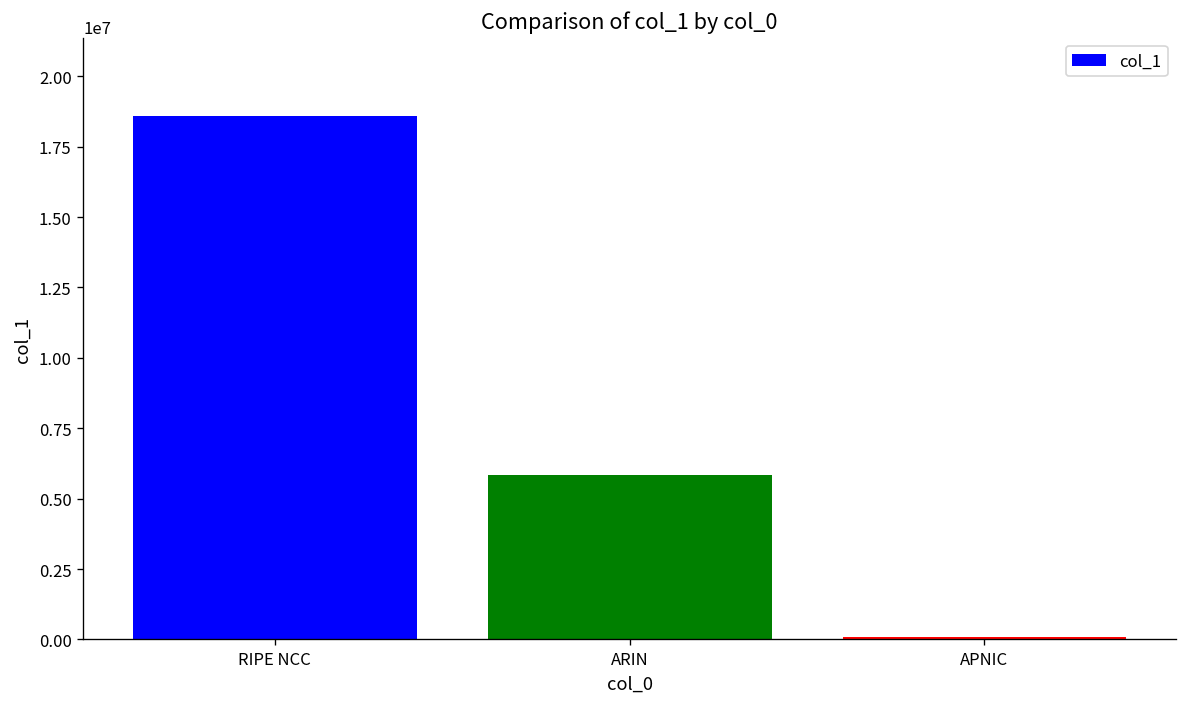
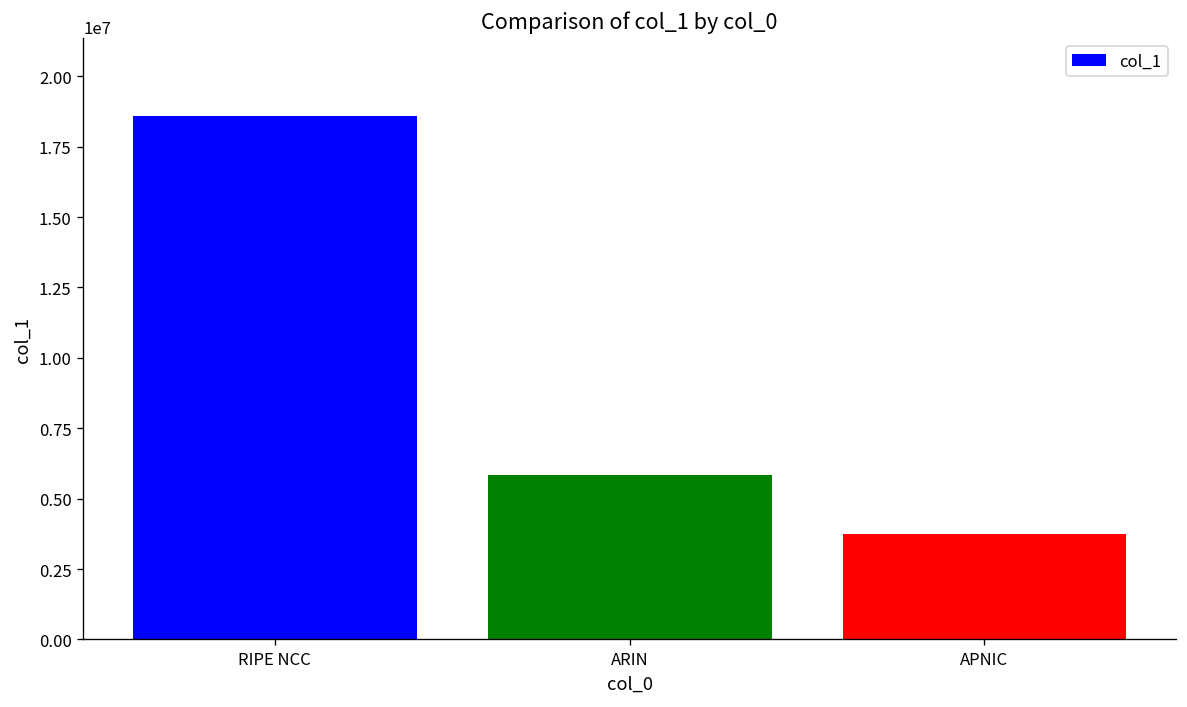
  {
    "RIPE NCC": 18600000,
    "ARIN": 5800000,
-   "APNIC": 100000
+   "APNIC": 3700000
  }
